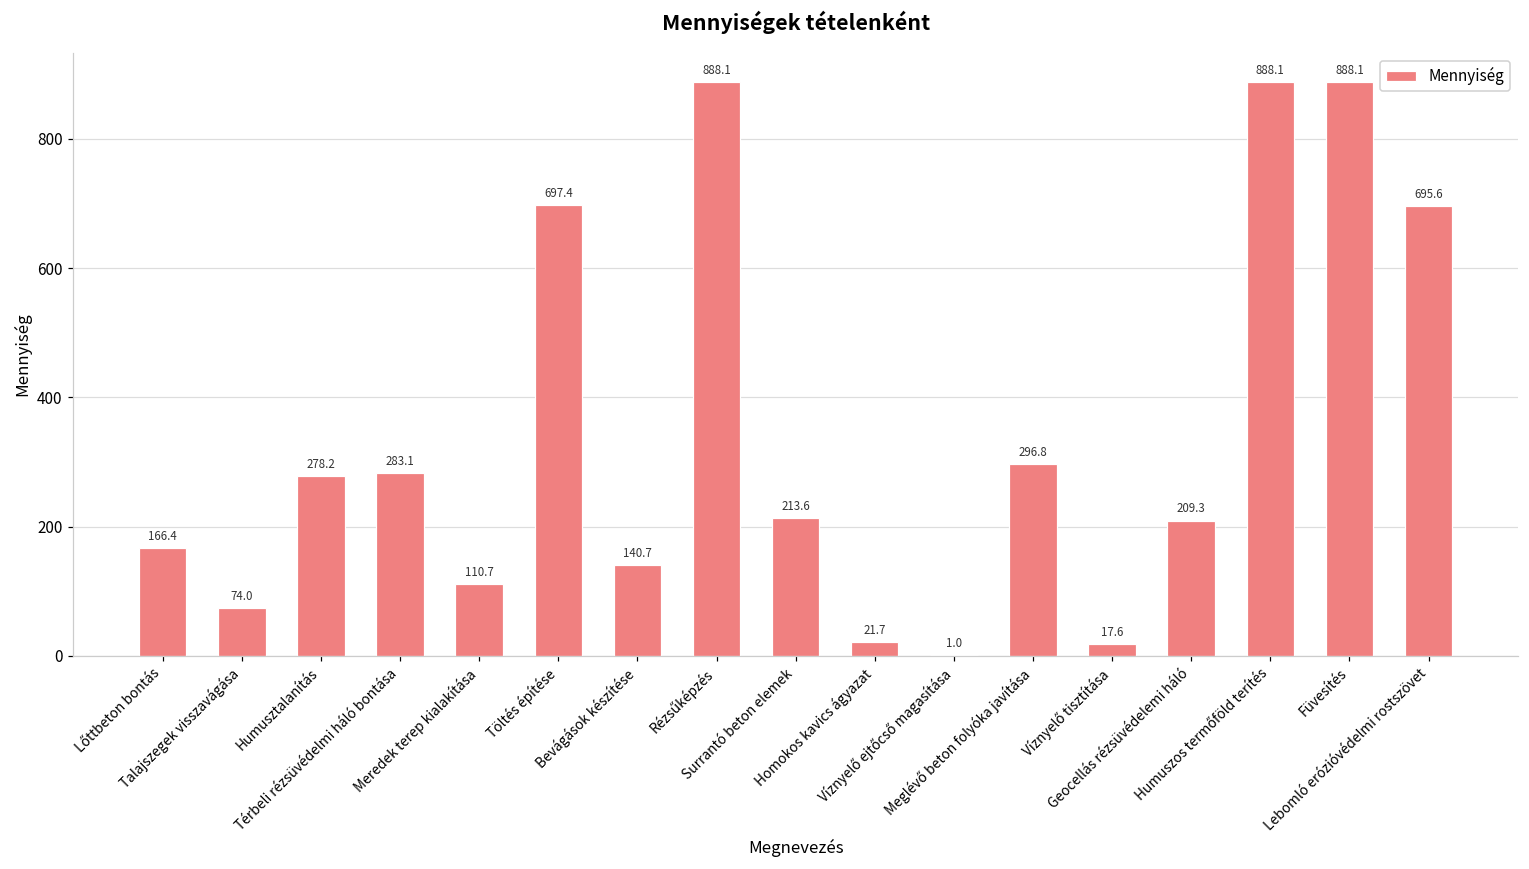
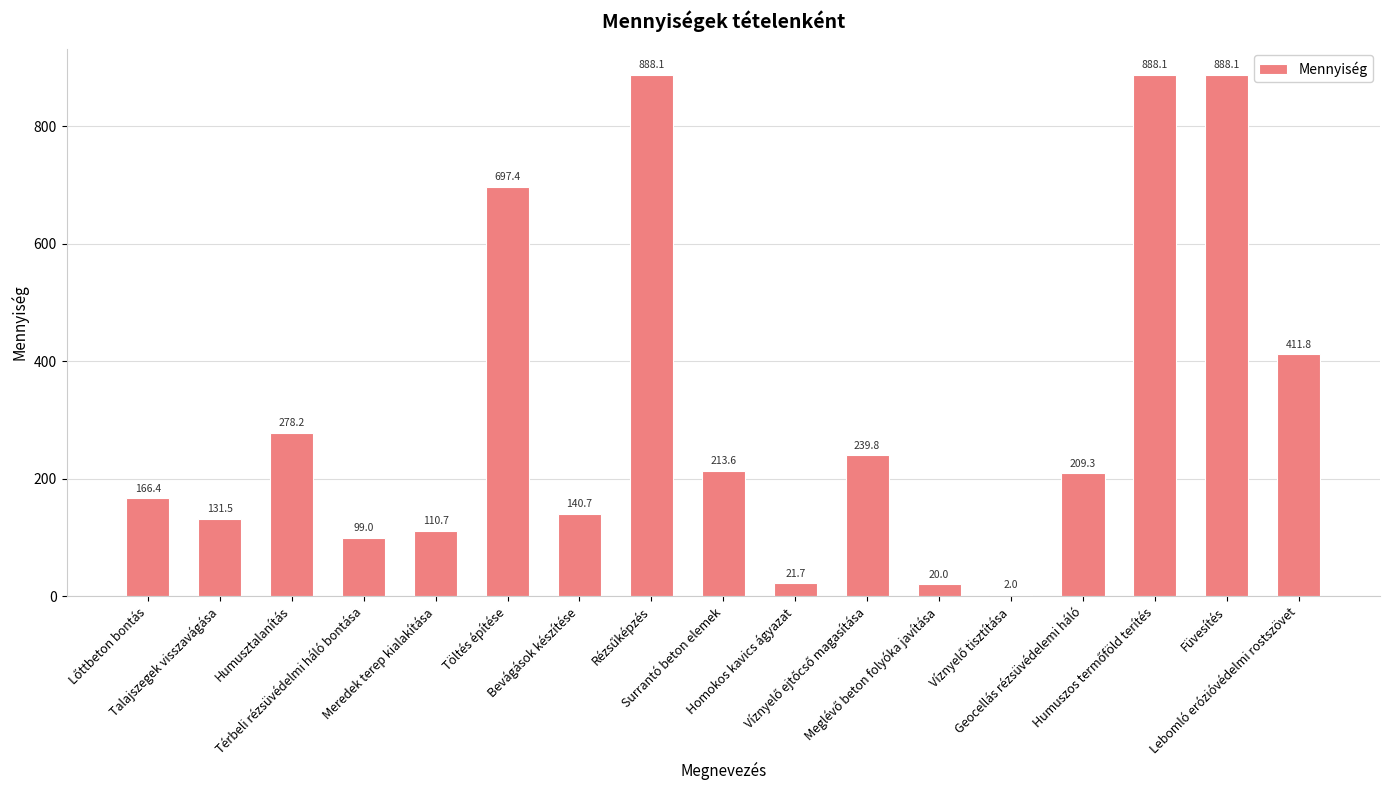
  {
    "Lőttbeton bontás": 166.4,
-   "Talajszegek visszavágása": 74.0,
+   "Talajszegek visszavágása": 131.5,
    "Humusztalanítás": 278.2,
-   "Térbeli rézsüvédelmi háló bontása": 283.1,
+   "Térbeli rézsüvédelmi háló bontása": 99.0,
    "Meredek terep kialakítása": 110.7,
    "Töltés építése": 697.4,
    "Bevágások készítése": 140.7,
    "Rézsűképzés": 888.1,
    "Surrantó beton elemek": 213.6,
    "Homokos kavics ágyazat": 21.7,
-   "Víznyelő ejtőcső magasítása": 1.0,
-   "Meglévő beton folyóka javítása": 296.8,
-   "Víznyelő tisztítása": 17.6,
+   "Víznyelő ejtőcső magasítása": 239.8,
+   "Meglévő beton folyóka javítása": 20.0,
+   "Víznyelő tisztítása": 2.0,
    "Geocellás rézsüvédelemi háló": 209.3,
    "Humuszos termőföld terítés": 888.1,
    "Füvesítés": 888.1,
-   "Lebomló erózióvédelmi rostszövet": 695.6
+   "Lebomló erózióvédelmi rostszövet": 411.8
  }
